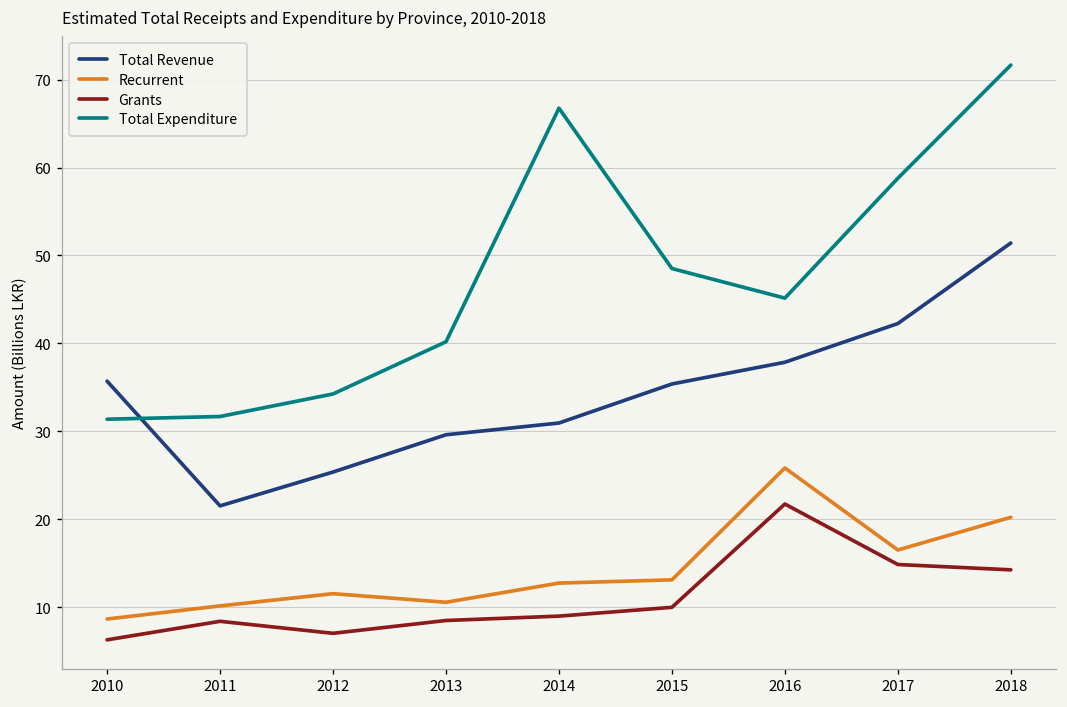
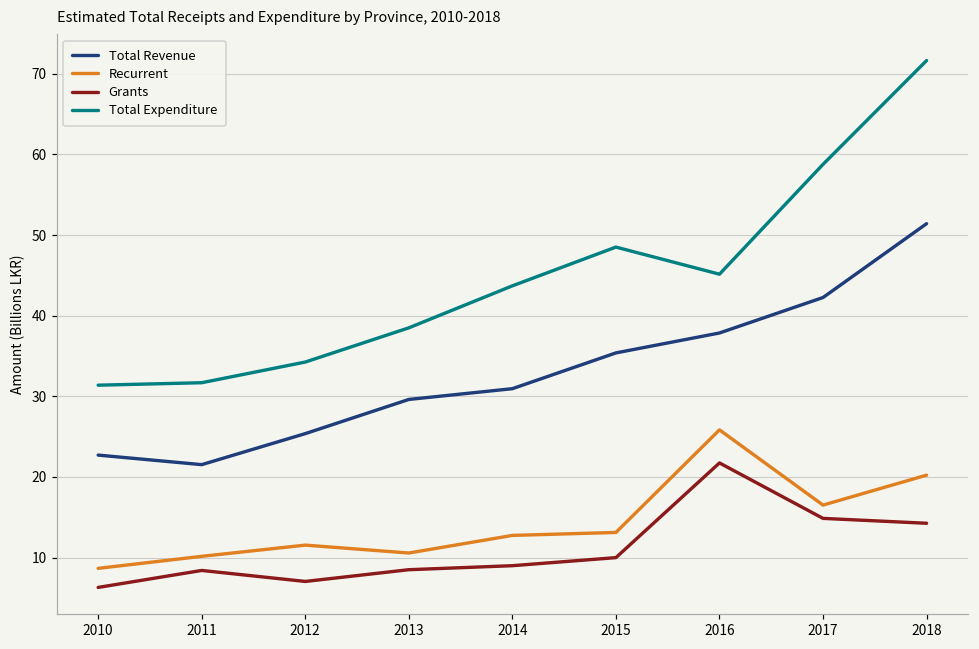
  {
    "Total Revenue": {
-     "2010": 36,
+     "2010": 23,
      "2011": 22,
      "2012": 25,
      "2013": 30,
      "2014": 31,
      "2015": 35,
      "2016": 38,
      "2017": 42,
      "2018": 51
    },
    "Recurrent": {
      "2010": 9,
      "2011": 10,
      "2012": 12,
      "2013": 11,
      "2014": 13,
      "2015": 13,
      "2016": 26,
      "2017": 17,
      "2018": 20
    },
    "Grants": {
      "2010": 6,
      "2011": 8,
      "2012": 7,
      "2013": 9,
      "2014": 9,
      "2015": 10,
      "2016": 22,
      "2017": 15,
      "2018": 14
    },
    "Total Expenditure": {
      "2010": 31,
      "2011": 32,
      "2012": 34,
-     "2013": 40,
-     "2014": 67,
+     "2013": 38,
+     "2014": 44,
      "2015": 49,
      "2016": 45,
      "2017": 59,
      "2018": 72
    }
  }
